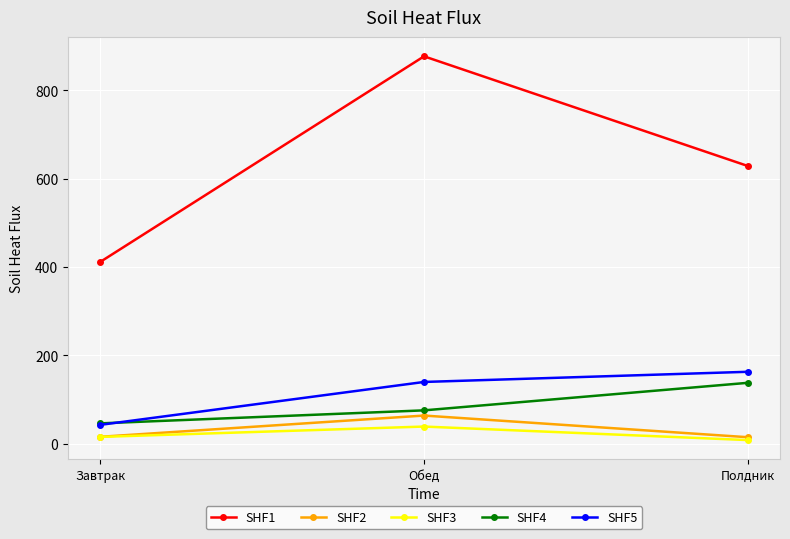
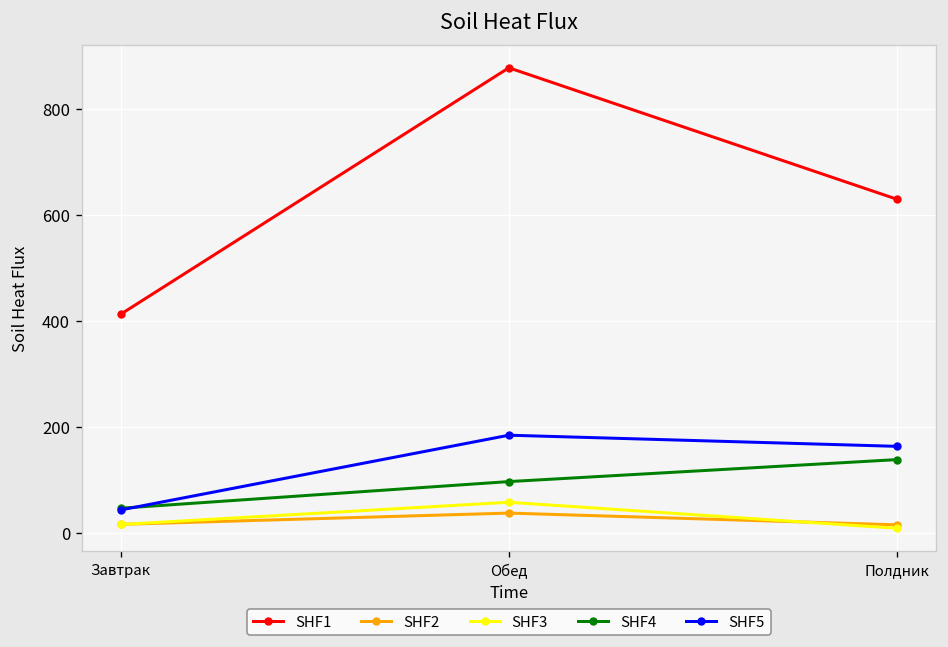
  {
    "SHF1": {
      "Завтрак": 410,
      "Обед": 880,
      "Полдник": 630
    },
    "SHF2": {
-     "Обед": 60,
+     "Обед": 40,
      "Полдник": 10
    },
    "SHF3": {
-     "Обед": 40,
+     "Обед": 60,
      "Полдник": 10
    },
    "SHF4": {
-     "Обед": 80,
+     "Обед": 100,
      "Полдник": 140
    },
    "SHF5": {
-     "Обед": 140,
+     "Обед": 180,
      "Полдник": 160
    }
  }
